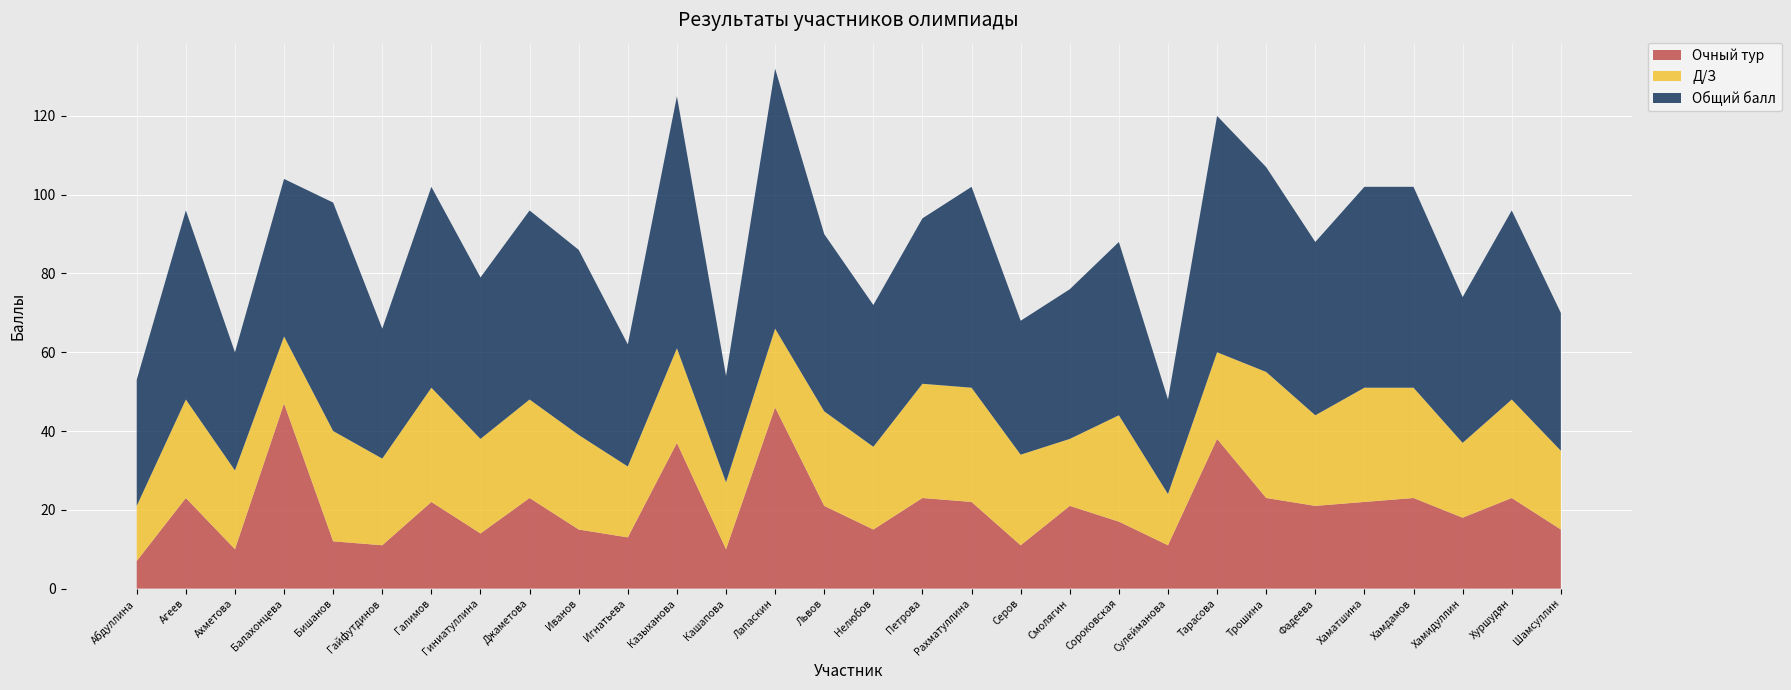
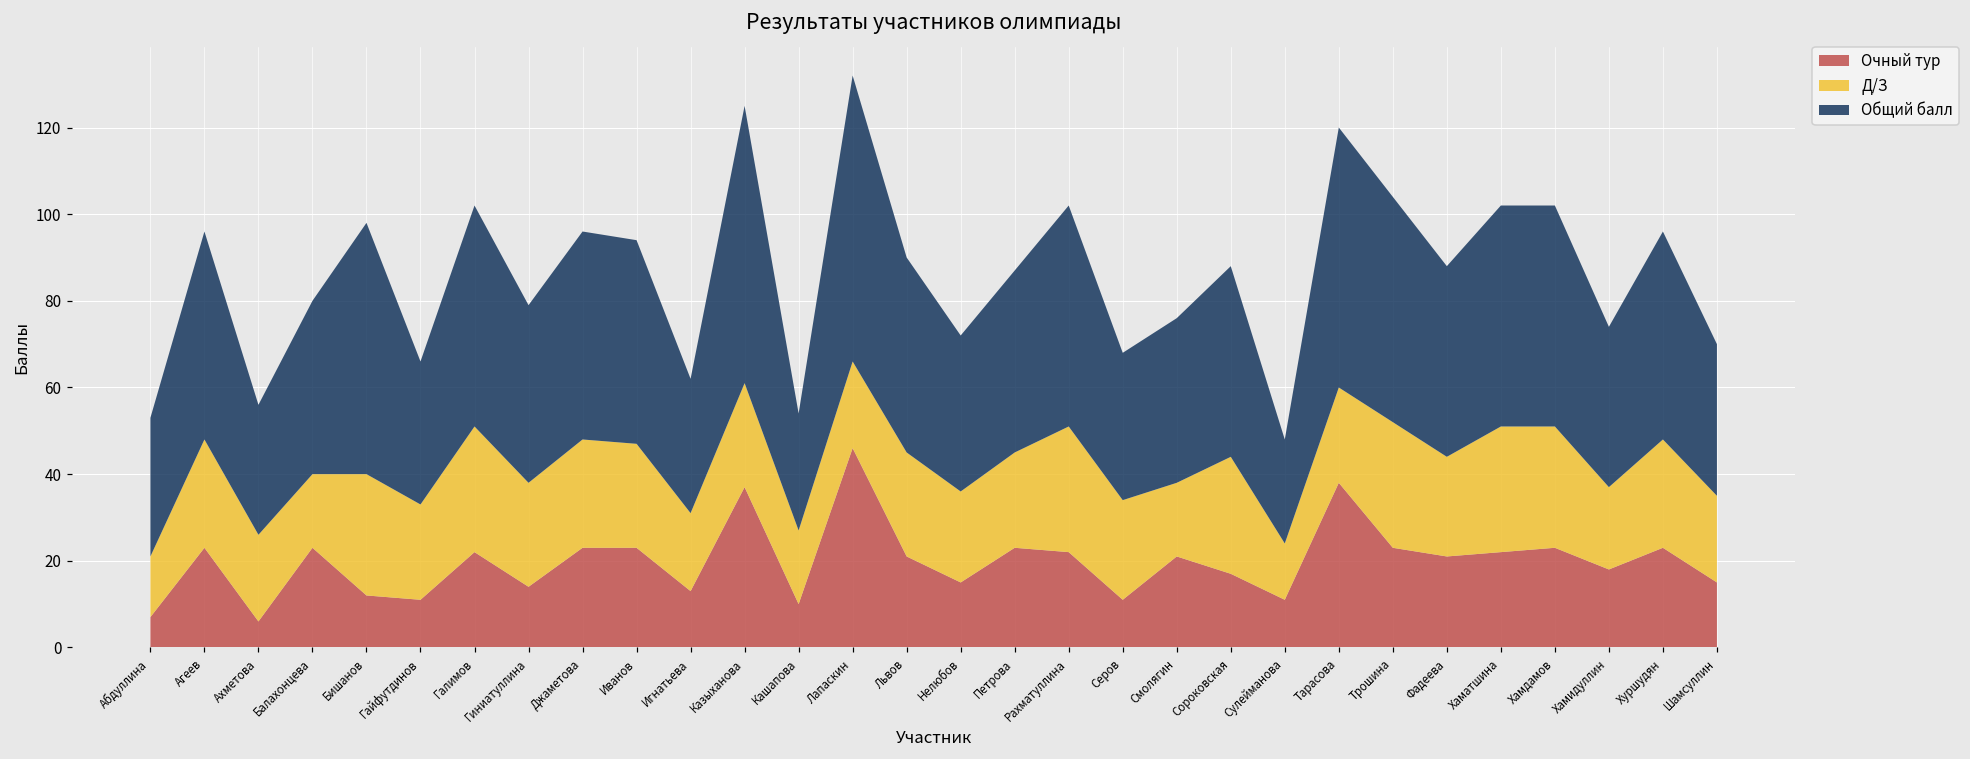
  {
    "Очный тур": {
      "Абдуллина": 7,
      "Агеев": 23,
-     "Ахметова": 10,
-     "Балахонцева": 47,
+     "Ахметова": 6,
+     "Балахонцева": 23,
      "Бишанов": 12,
      "Гайфутдинов": 11,
      "Галимов": 22,
      "Гиниатуллина": 14,
      "Джаметова": 23,
-     "Иванов": 15,
+     "Иванов": 23,
      "Игнатьева": 13,
      "Казыханова": 37,
      "Кашапова": 10,
      "Лапаскин": 46,
      "Львов": 21,
      "Нелюбов": 15,
      "Петрова": 23,
      "Рахматуллина": 22,
      "Серов": 11,
      "Смолягин": 21,
      "Сороковская": 17,
      "Сулейманова": 11,
      "Тарасова": 38,
      "Трошина": 23,
      "Фадеева": 21,
      "Хаматшина": 22,
      "Хамдамов": 23,
      "Хамидуллин": 18,
      "Хуршудян": 23,
      "Шамсуллин": 15
    },
    "Д/З": {
      "Абдуллина": 14,
      "Агеев": 25,
      "Ахметова": 20,
      "Балахонцева": 17,
      "Бишанов": 28,
      "Гайфутдинов": 22,
      "Галимов": 29,
      "Гиниатуллина": 24,
      "Джаметова": 25,
      "Иванов": 24,
      "Игнатьева": 18,
      "Казыханова": 24,
      "Кашапова": 17,
      "Лапаскин": 20,
      "Львов": 24,
      "Нелюбов": 21,
-     "Петрова": 29,
+     "Петрова": 22,
      "Рахматуллина": 29,
      "Серов": 23,
      "Смолягин": 17,
      "Сороковская": 27,
      "Сулейманова": 13,
      "Тарасова": 22,
-     "Трошина": 32,
+     "Трошина": 29,
      "Фадеева": 23,
      "Хаматшина": 29,
      "Хамдамов": 28,
      "Хамидуллин": 19,
      "Хуршудян": 25,
      "Шамсуллин": 20
    },
    "Общий балл": {
      "Абдуллина": 32,
      "Агеев": 48,
      "Ахметова": 30,
      "Балахонцева": 40,
      "Бишанов": 58,
      "Гайфутдинов": 33,
      "Галимов": 51,
      "Гиниатуллина": 41,
      "Джаметова": 48,
      "Иванов": 47,
      "Игнатьева": 31,
      "Казыханова": 64,
      "Кашапова": 27,
      "Лапаскин": 66,
      "Львов": 45,
      "Нелюбов": 36,
      "Петрова": 42,
      "Рахматуллина": 51,
      "Серов": 34,
      "Смолягин": 38,
      "Сороковская": 44,
      "Сулейманова": 24,
      "Тарасова": 60,
      "Трошина": 52,
      "Фадеева": 44,
      "Хаматшина": 51,
      "Хамдамов": 51,
      "Хамидуллин": 37,
      "Хуршудян": 48,
      "Шамсуллин": 35
    }
  }
